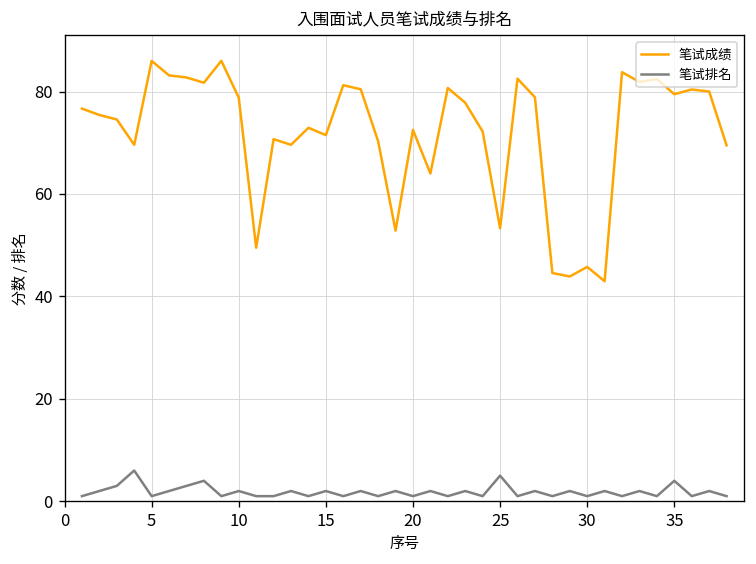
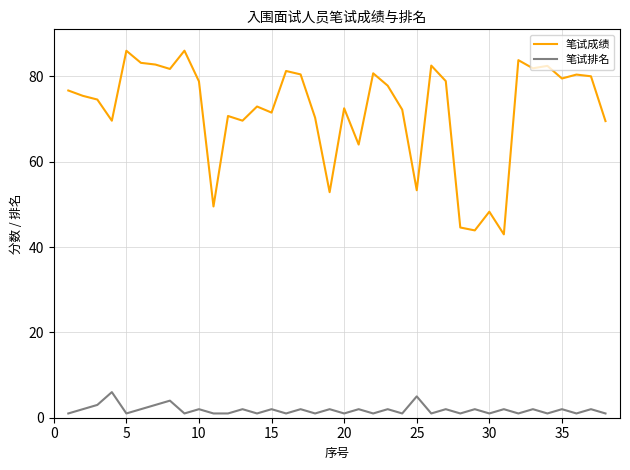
  {
    "笔试成绩": {
      "5": 86,
      "10": 79,
      "15": 71,
      "20": 73,
      "25": 53,
-     "30": 46,
+     "30": 48,
      "35": 79
    },
    "笔试排名": {
      "5": 1,
      "10": 2,
      "15": 2,
      "20": 1,
      "25": 5,
      "30": 1,
-     "35": 4
+     "35": 2
    }
  }
